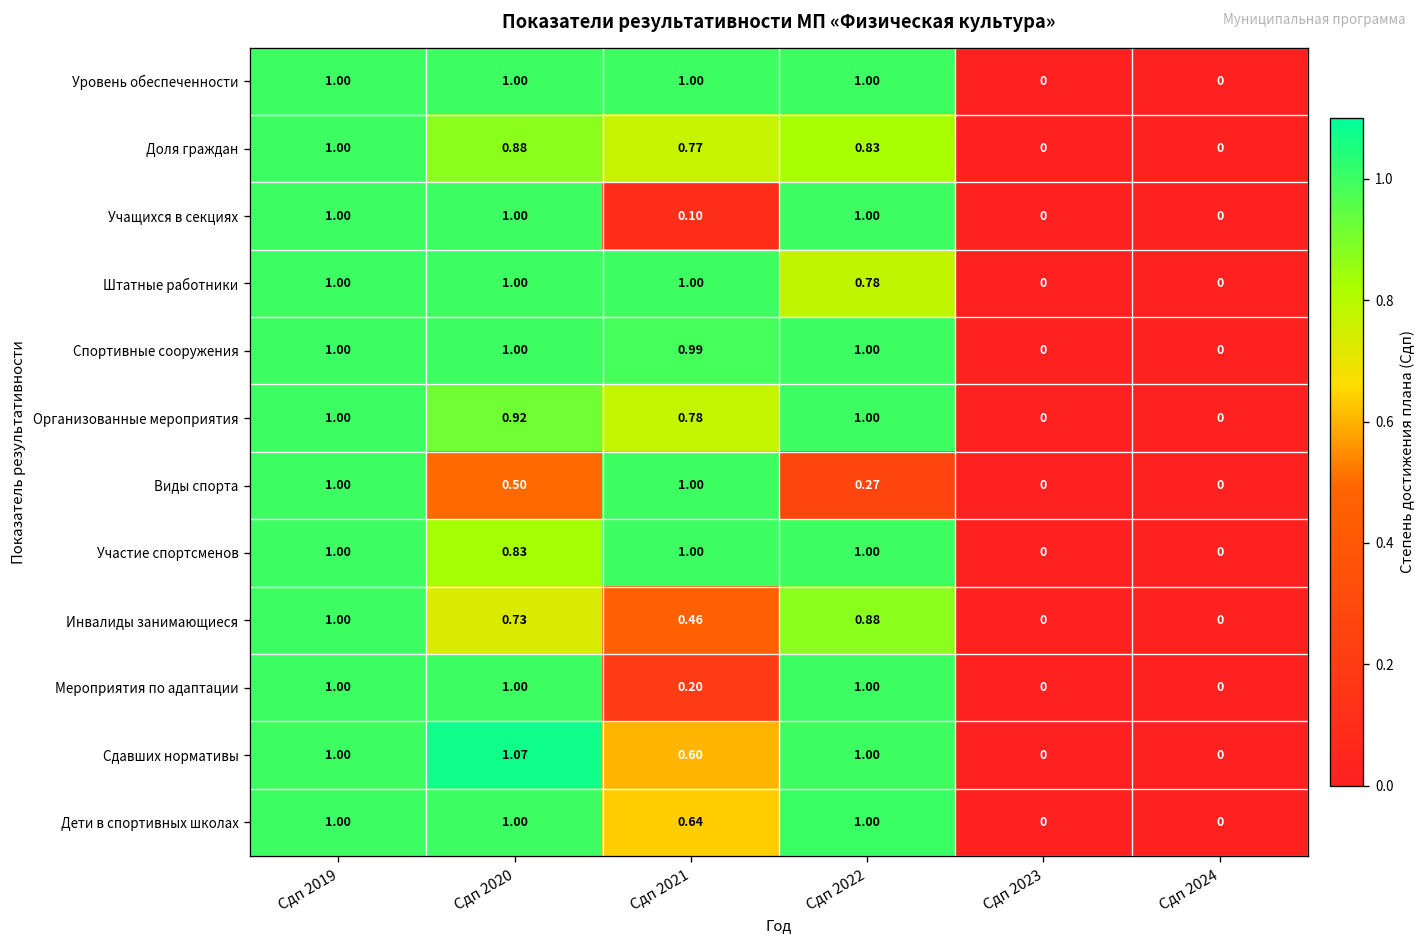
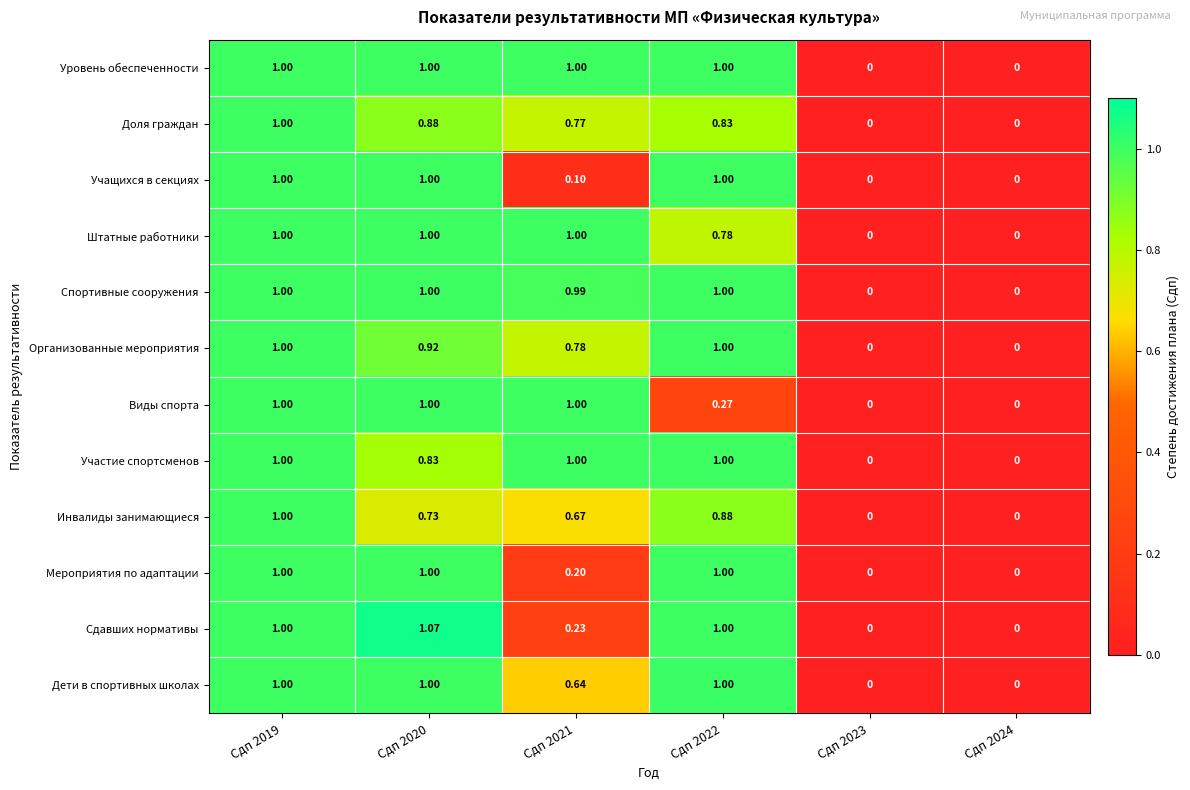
  {
    "Уровень обеспеченности": {
      "Сдп 2019": 1.00,
      "Сдп 2020": 1.00,
      "Сдп 2021": 1.00,
      "Сдп 2022": 1.00,
      "Сдп 2023": 0,
      "Сдп 2024": 0
    },
    "Доля граждан": {
      "Сдп 2019": 1.00,
      "Сдп 2020": 0.88,
      "Сдп 2021": 0.77,
      "Сдп 2022": 0.83,
      "Сдп 2023": 0,
      "Сдп 2024": 0
    },
    "Учащихся в секциях": {
      "Сдп 2019": 1.00,
      "Сдп 2020": 1.00,
      "Сдп 2021": 0.10,
      "Сдп 2022": 1.00,
      "Сдп 2023": 0,
      "Сдп 2024": 0
    },
    "Штатные работники": {
      "Сдп 2019": 1.00,
      "Сдп 2020": 1.00,
      "Сдп 2021": 1.00,
      "Сдп 2022": 0.78,
      "Сдп 2023": 0,
      "Сдп 2024": 0
    },
    "Спортивные сооружения": {
      "Сдп 2019": 1.00,
      "Сдп 2020": 1.00,
      "Сдп 2021": 0.99,
      "Сдп 2022": 1.00,
      "Сдп 2023": 0,
      "Сдп 2024": 0
    },
    "Организованные мероприятия": {
      "Сдп 2019": 1.00,
      "Сдп 2020": 0.92,
      "Сдп 2021": 0.78,
      "Сдп 2022": 1.00,
      "Сдп 2023": 0,
      "Сдп 2024": 0
    },
    "Виды спорта": {
      "Сдп 2019": 1.00,
-     "Сдп 2020": 0.50,
+     "Сдп 2020": 1.00,
      "Сдп 2021": 1.00,
      "Сдп 2022": 0.27,
      "Сдп 2023": 0,
      "Сдп 2024": 0
    },
    "Участие спортсменов": {
      "Сдп 2019": 1.00,
      "Сдп 2020": 0.83,
      "Сдп 2021": 1.00,
      "Сдп 2022": 1.00,
      "Сдп 2023": 0,
      "Сдп 2024": 0
    },
    "Инвалиды занимающиеся": {
      "Сдп 2019": 1.00,
      "Сдп 2020": 0.73,
-     "Сдп 2021": 0.46,
+     "Сдп 2021": 0.67,
      "Сдп 2022": 0.88,
      "Сдп 2023": 0,
      "Сдп 2024": 0
    },
    "Мероприятия по адаптации": {
      "Сдп 2019": 1.00,
      "Сдп 2020": 1.00,
      "Сдп 2021": 0.20,
      "Сдп 2022": 1.00,
      "Сдп 2023": 0,
      "Сдп 2024": 0
    },
    "Сдавших нормативы": {
      "Сдп 2019": 1.00,
      "Сдп 2020": 1.07,
-     "Сдп 2021": 0.60,
+     "Сдп 2021": 0.23,
      "Сдп 2022": 1.00,
      "Сдп 2023": 0,
      "Сдп 2024": 0
    },
    "Дети в спортивных школах": {
      "Сдп 2019": 1.00,
      "Сдп 2020": 1.00,
      "Сдп 2021": 0.64,
      "Сдп 2022": 1.00,
      "Сдп 2023": 0,
      "Сдп 2024": 0
    }
  }
